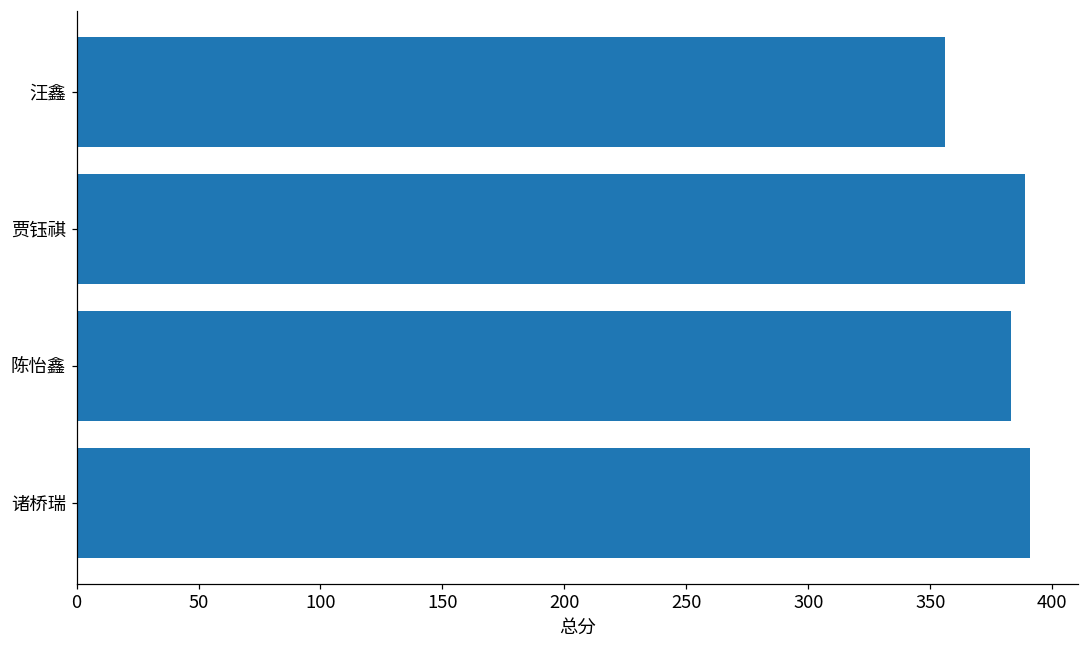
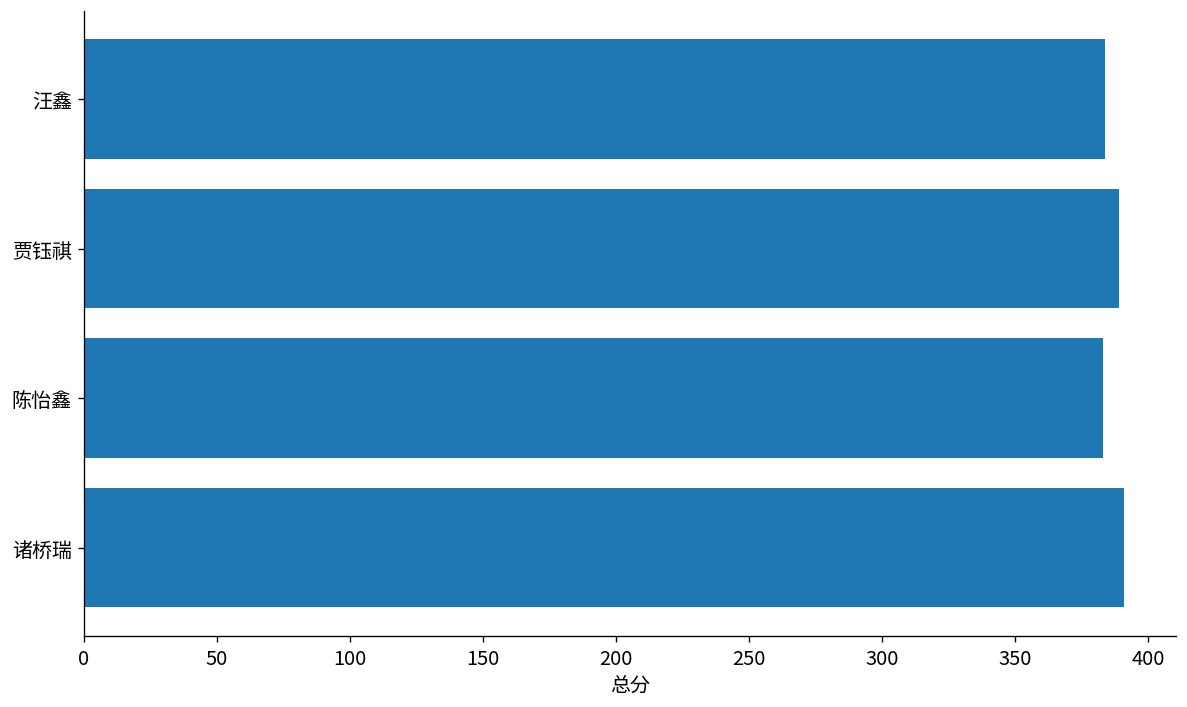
  {
-   "汪鑫": 356,
+   "汪鑫": 384,
    "贾钰祺": 389,
    "陈怡鑫": 383,
    "诸桥瑞": 391
  }
